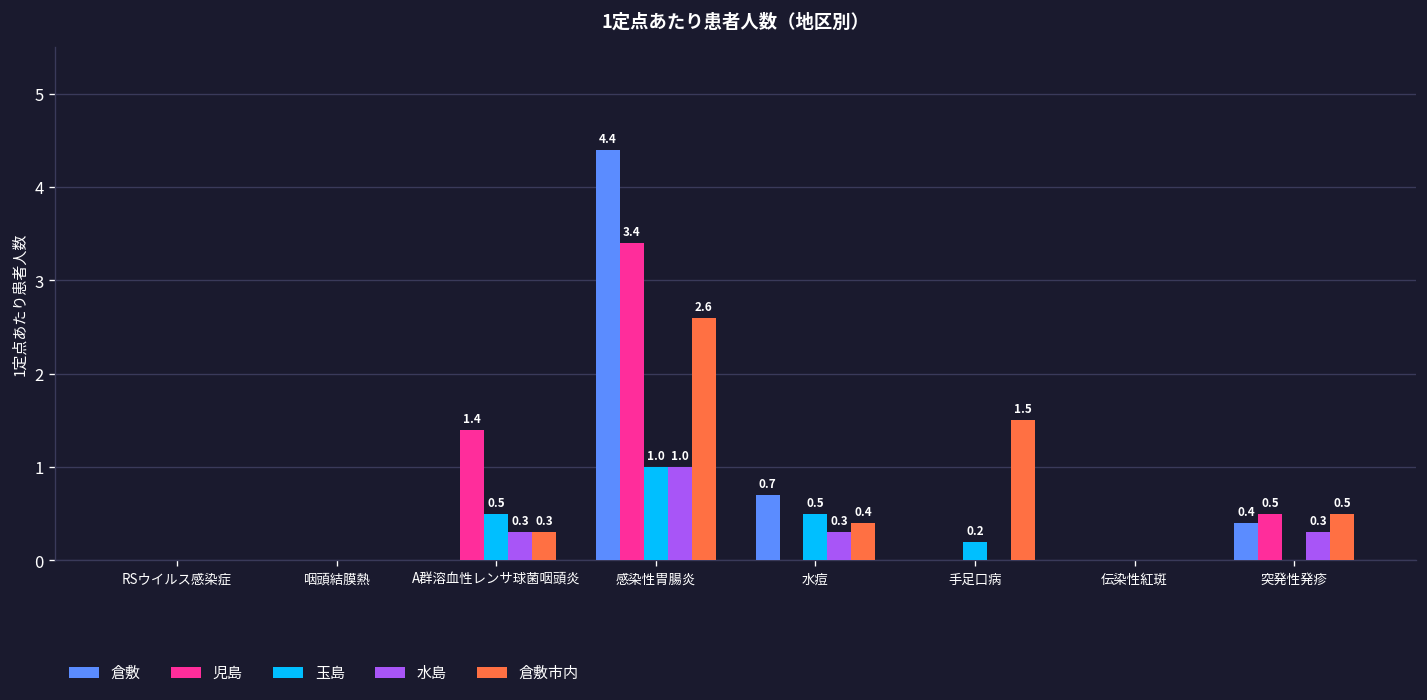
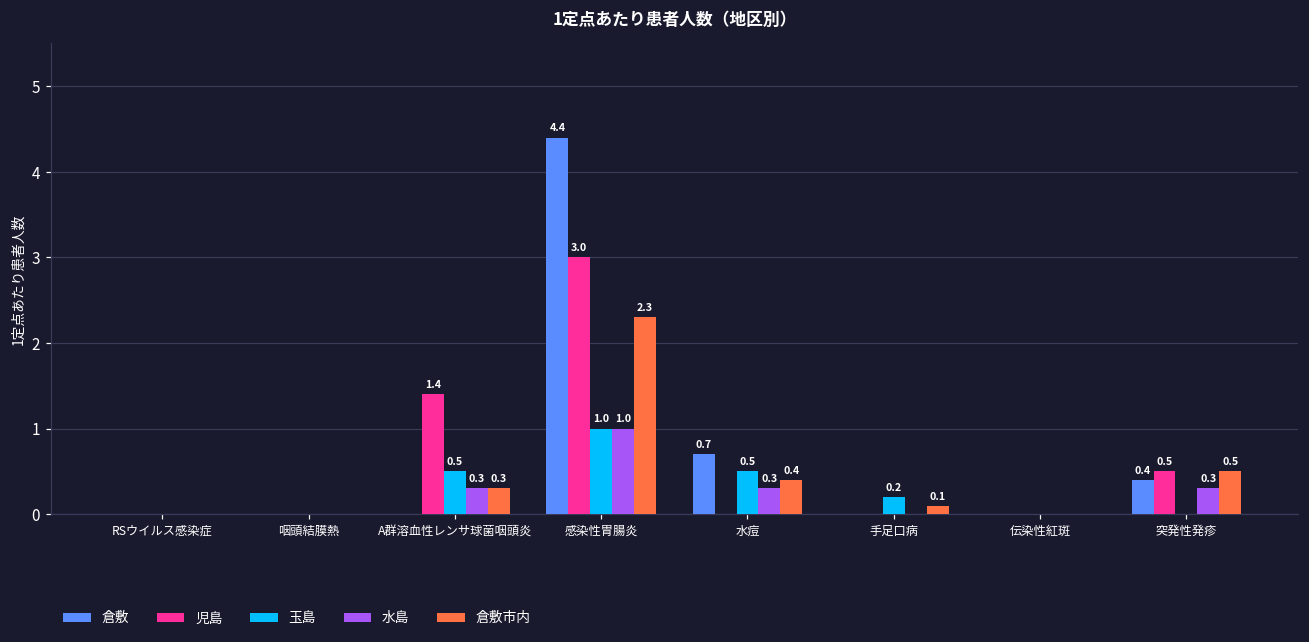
  {
    "倉敷": {
      "感染性胃腸炎": 4.4,
      "水痘": 0.7,
      "突発性発疹": 0.4
    },
    "児島": {
      "A群溶血性レンサ球菌咽頭炎": 1.4,
-     "感染性胃腸炎": 3.4,
+     "感染性胃腸炎": 3.0,
      "突発性発疹": 0.5
    },
    "玉島": {
      "A群溶血性レンサ球菌咽頭炎": 0.5,
      "感染性胃腸炎": 1.0,
      "水痘": 0.5,
      "手足口病": 0.2
    },
    "水島": {
      "A群溶血性レンサ球菌咽頭炎": 0.3,
      "感染性胃腸炎": 1.0,
      "水痘": 0.3,
      "突発性発疹": 0.3
    },
    "倉敷市内": {
      "A群溶血性レンサ球菌咽頭炎": 0.3,
-     "感染性胃腸炎": 2.6,
+     "感染性胃腸炎": 2.3,
      "水痘": 0.4,
-     "手足口病": 1.5,
+     "手足口病": 0.1,
      "突発性発疹": 0.5
    }
  }
